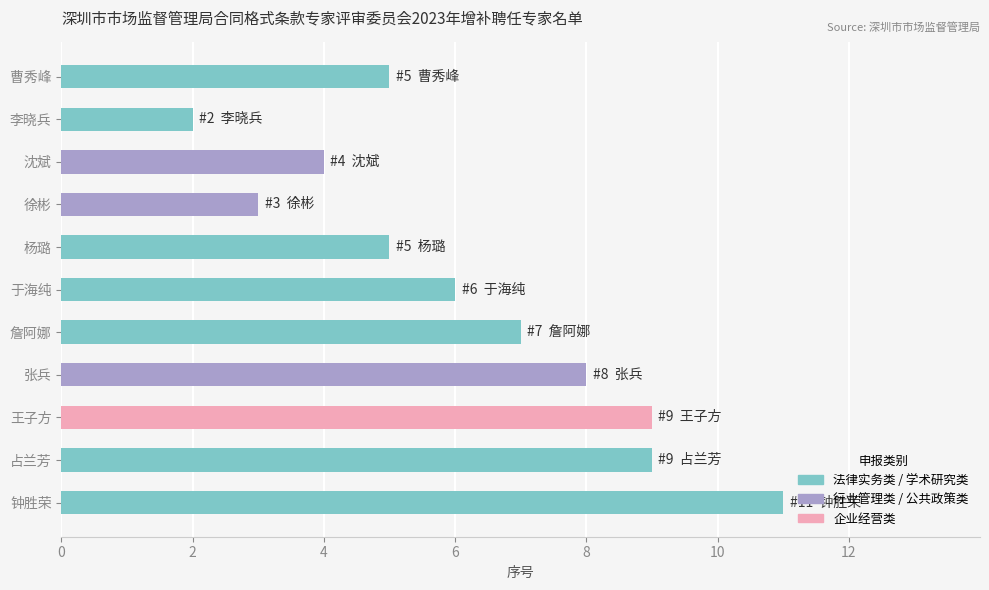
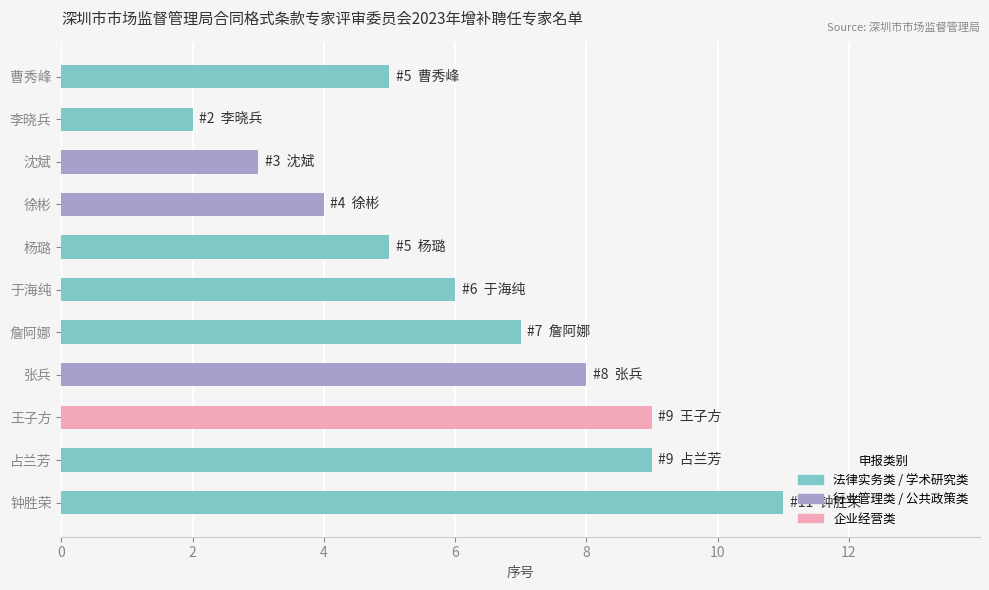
  {
    "曹秀峰": 5,
    "李晓兵": 2,
-   "沈斌": 4,
-   "徐彬": 3,
+   "沈斌": 3,
+   "徐彬": 4,
    "杨璐": 5,
    "于海纯": 6,
    "詹阿娜": 7,
    "张兵": 8,
    "王子方": 9,
    "占兰芳": 9,
    "钟胜荣": 11
  }
